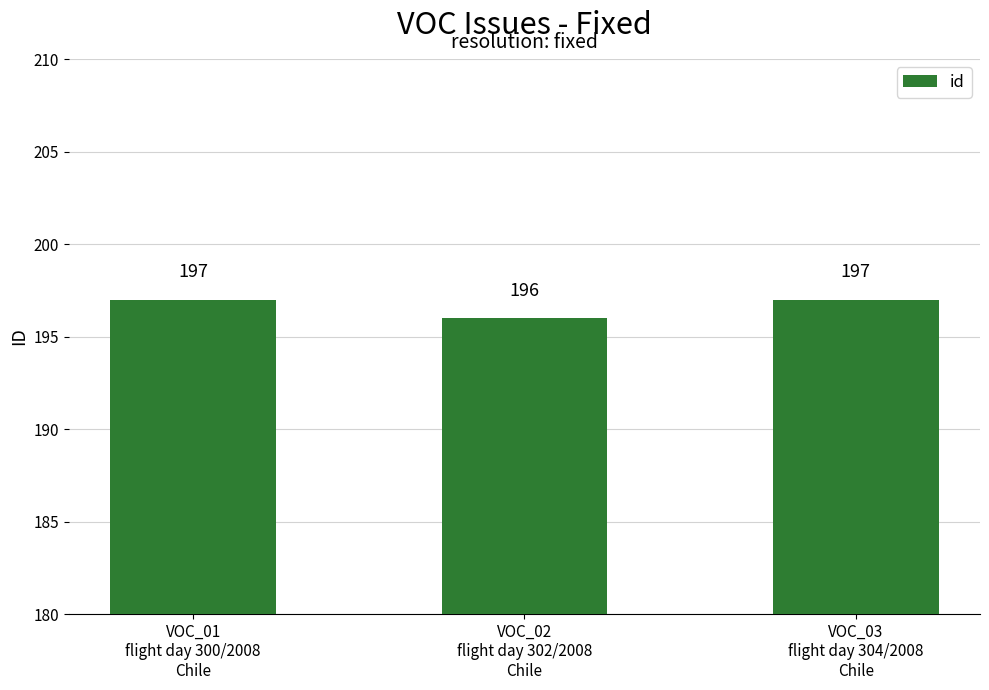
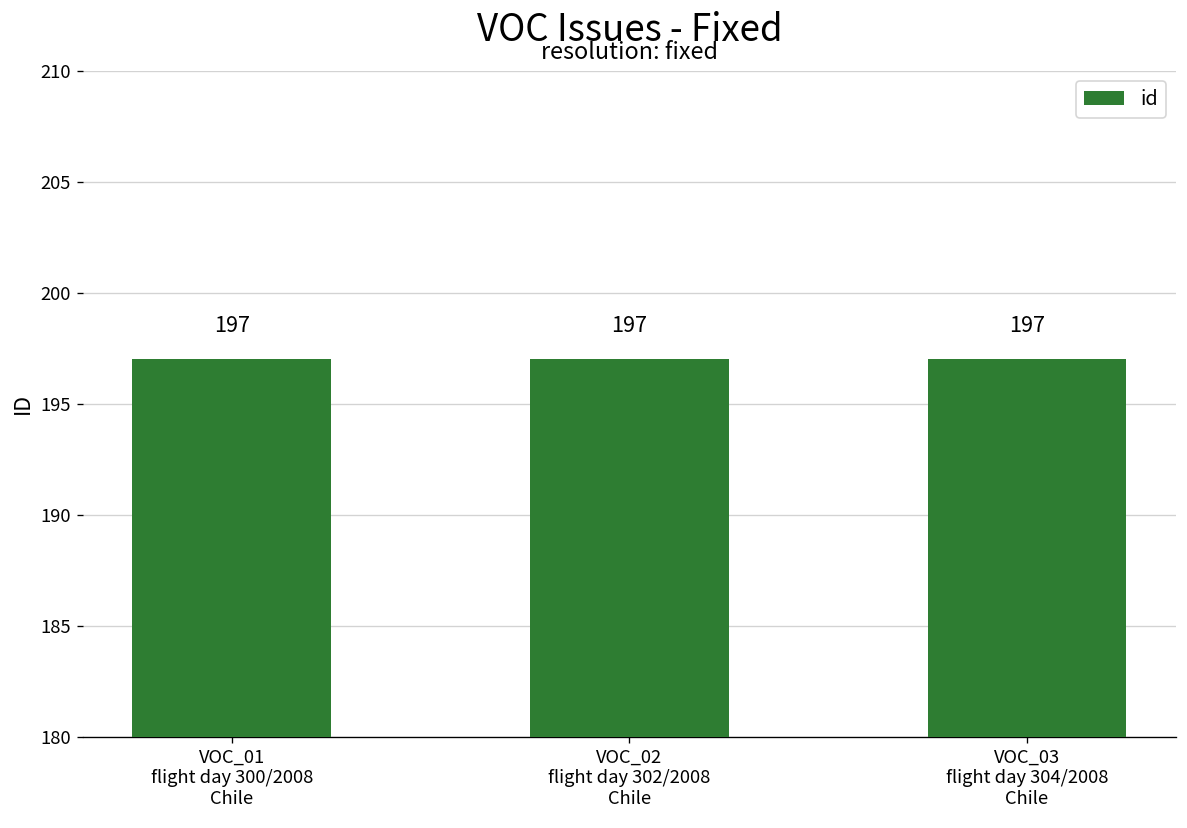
  {
    "VOC_01 flight day 300/2008 Chile": 197,
-   "VOC_02 flight day 302/2008 Chile": 196,
+   "VOC_02 flight day 302/2008 Chile": 197,
    "VOC_03 flight day 304/2008 Chile": 197
  }
